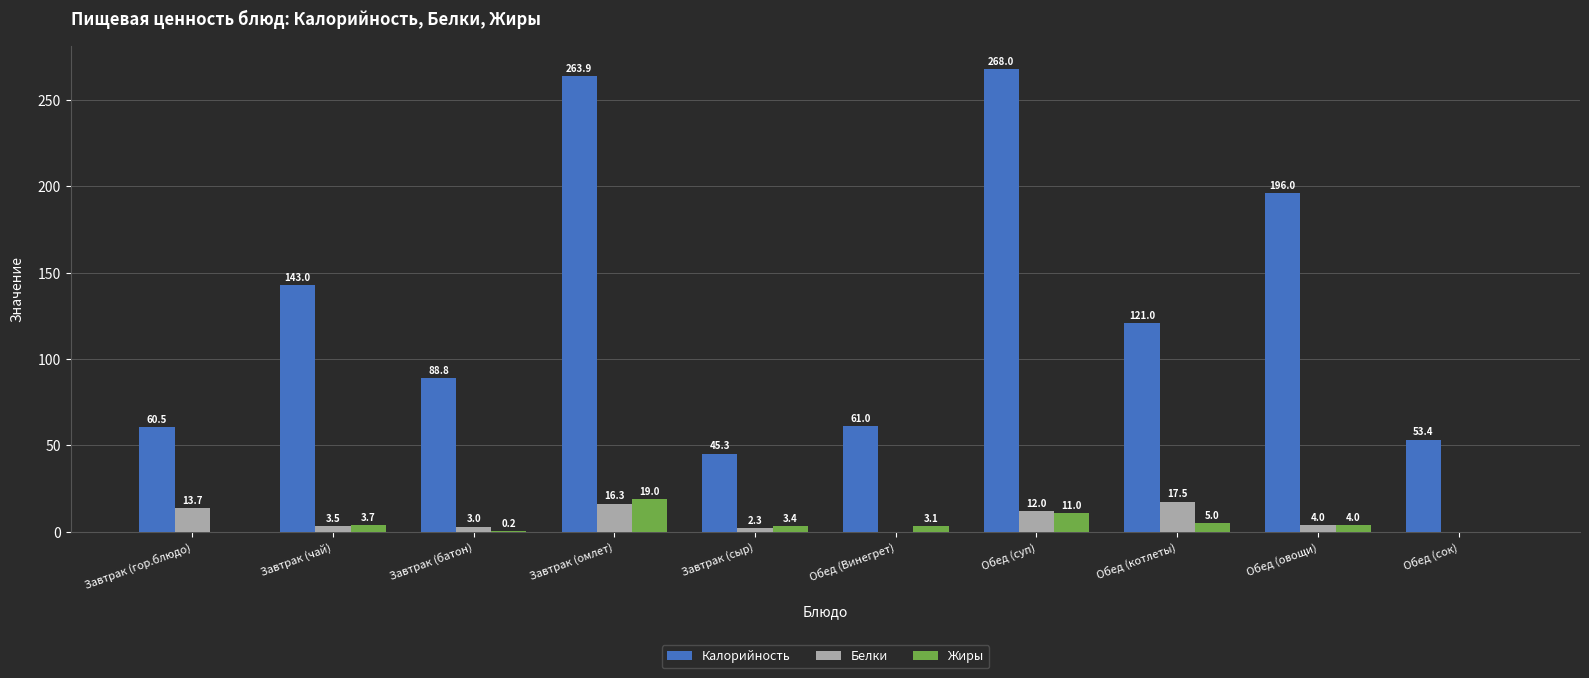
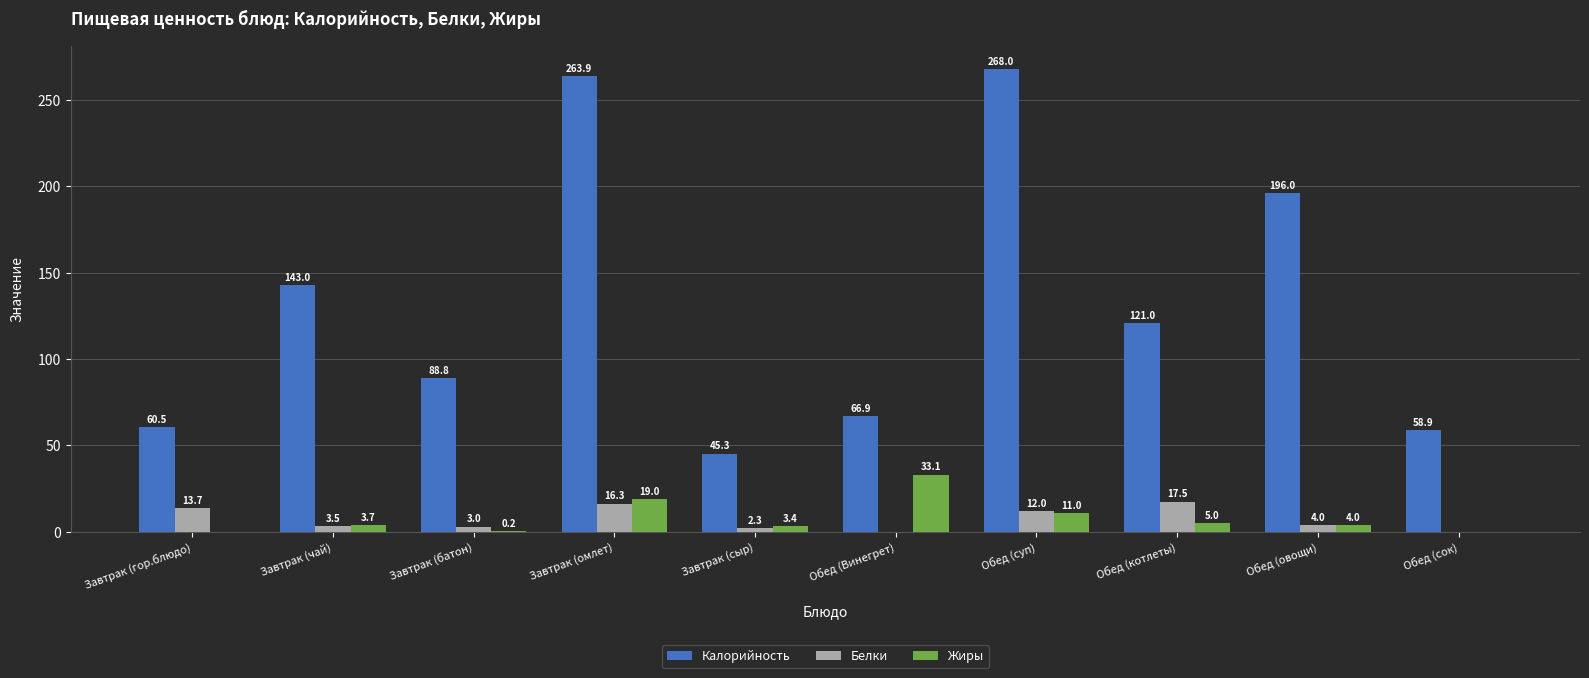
  {
    "Калорийность": {
      "Завтрак (гор.блюдо)": 60.5,
      "Завтрак (чай)": 143.0,
      "Завтрак (батон)": 88.8,
      "Завтрак (омлет)": 263.9,
      "Завтрак (сыр)": 45.3,
-     "Обед (Винегрет)": 61.0,
+     "Обед (Винегрет)": 66.9,
      "Обед (суп)": 268.0,
      "Обед (котлеты)": 121.0,
      "Обед (овощи)": 196.0,
-     "Обед (сок)": 53.4
+     "Обед (сок)": 58.9
    },
    "Белки": {
      "Завтрак (гор.блюдо)": 13.7,
      "Завтрак (чай)": 3.5,
      "Завтрак (батон)": 3.0,
      "Завтрак (омлет)": 16.3,
      "Завтрак (сыр)": 2.3,
      "Обед (суп)": 12.0,
      "Обед (котлеты)": 17.5,
      "Обед (овощи)": 4.0
    },
    "Жиры": {
      "Завтрак (чай)": 3.7,
      "Завтрак (батон)": 0.2,
      "Завтрак (омлет)": 19.0,
      "Завтрак (сыр)": 3.4,
-     "Обед (Винегрет)": 3.1,
+     "Обед (Винегрет)": 33.1,
      "Обед (суп)": 11.0,
      "Обед (котлеты)": 5.0,
      "Обед (овощи)": 4.0
    }
  }
